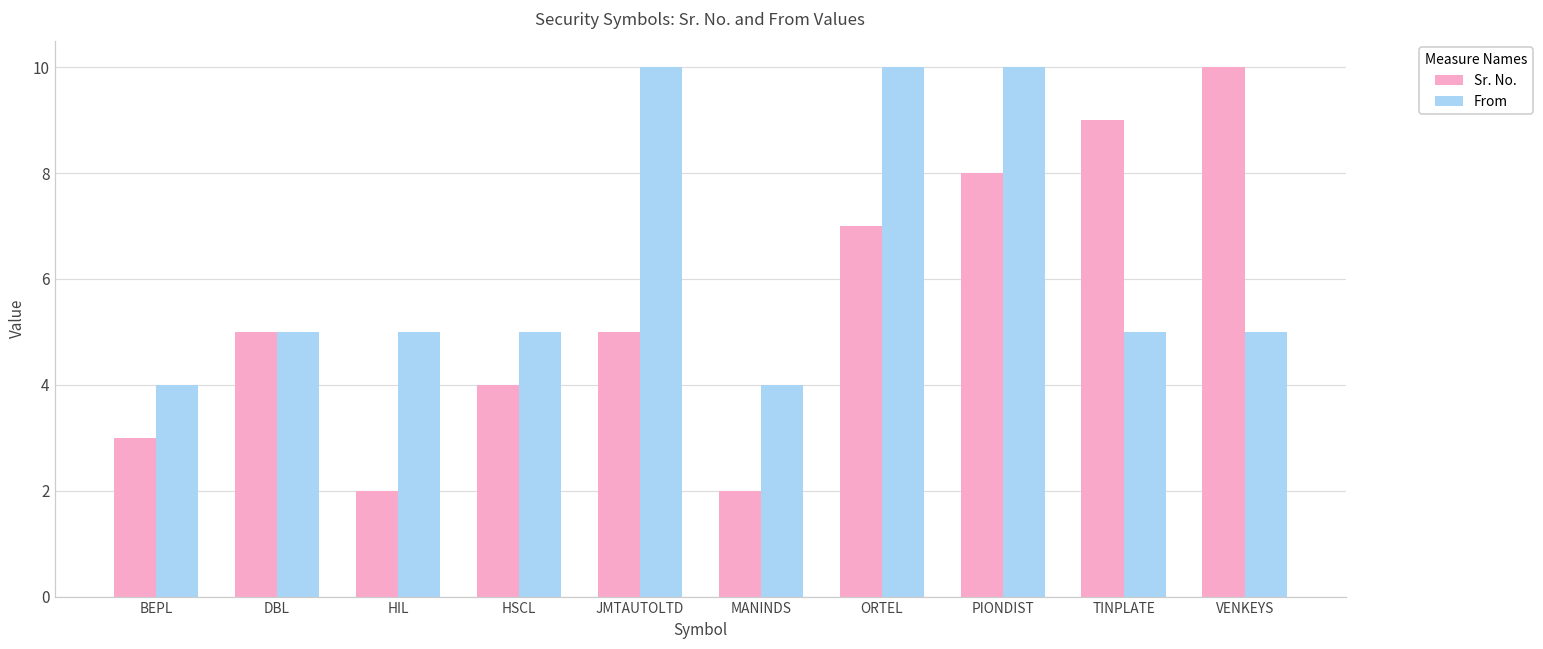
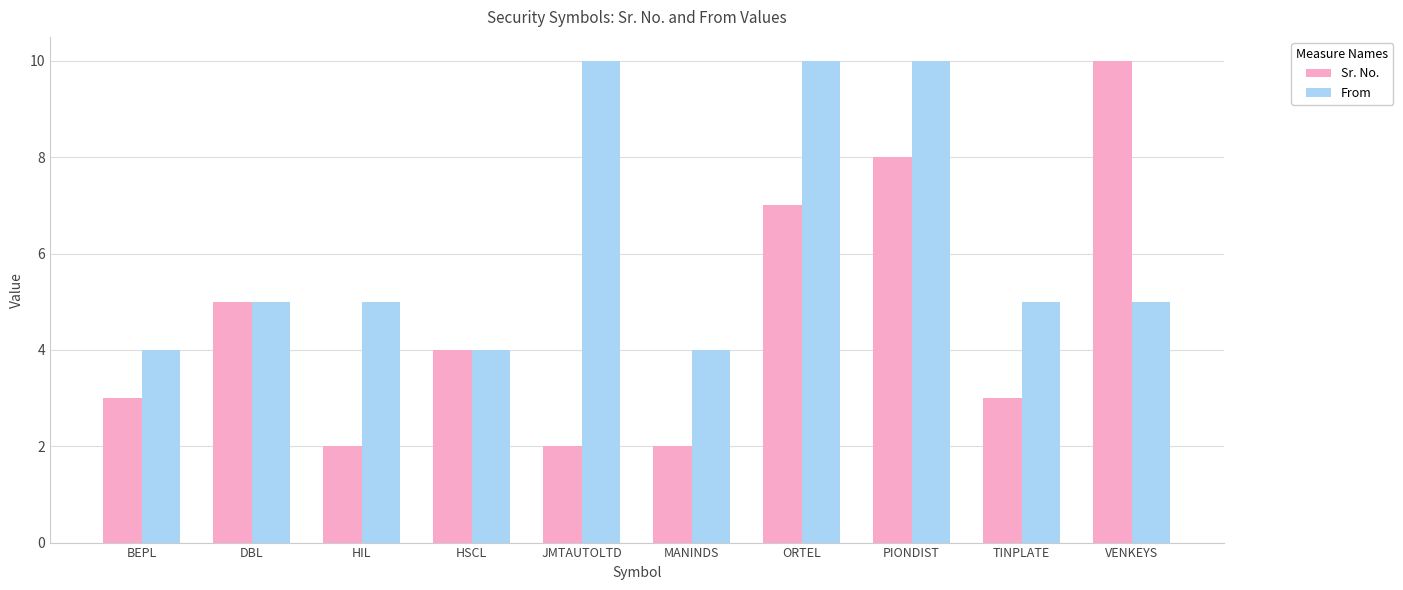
  {
    "Sr. No.": {
      "BEPL": 3,
      "DBL": 5,
      "HIL": 2,
      "HSCL": 4,
-     "JMTAUTOLTD": 5,
+     "JMTAUTOLTD": 2,
      "MANINDS": 2,
      "ORTEL": 7,
      "PIONDIST": 8,
-     "TINPLATE": 9,
+     "TINPLATE": 3,
      "VENKEYS": 10
    },
    "From": {
      "BEPL": 4,
      "DBL": 5,
      "HIL": 5,
-     "HSCL": 5,
+     "HSCL": 4,
      "JMTAUTOLTD": 10,
      "MANINDS": 4,
      "ORTEL": 10,
      "PIONDIST": 10,
      "TINPLATE": 5,
      "VENKEYS": 5
    }
  }
